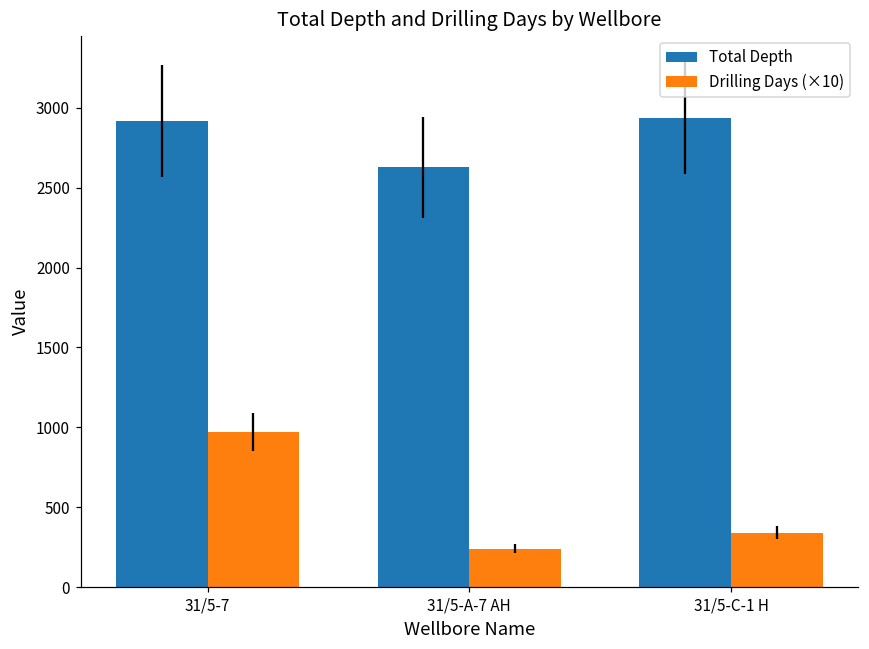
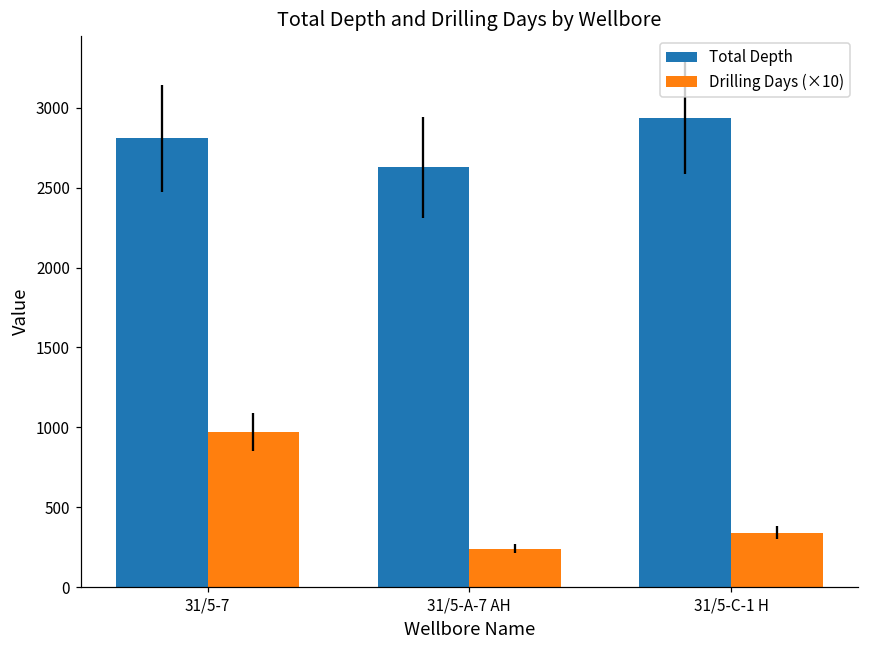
  {
    "Total Depth": {
-     "31/5-7": 2920,
+     "31/5-7": 2810,
      "31/5-A-7 AH": 2630,
      "31/5-C-1 H": 2940
    },
    "Drilling Days (×10)": {
      "31/5-7": 970,
      "31/5-A-7 AH": 240,
      "31/5-C-1 H": 340
    }
  }
